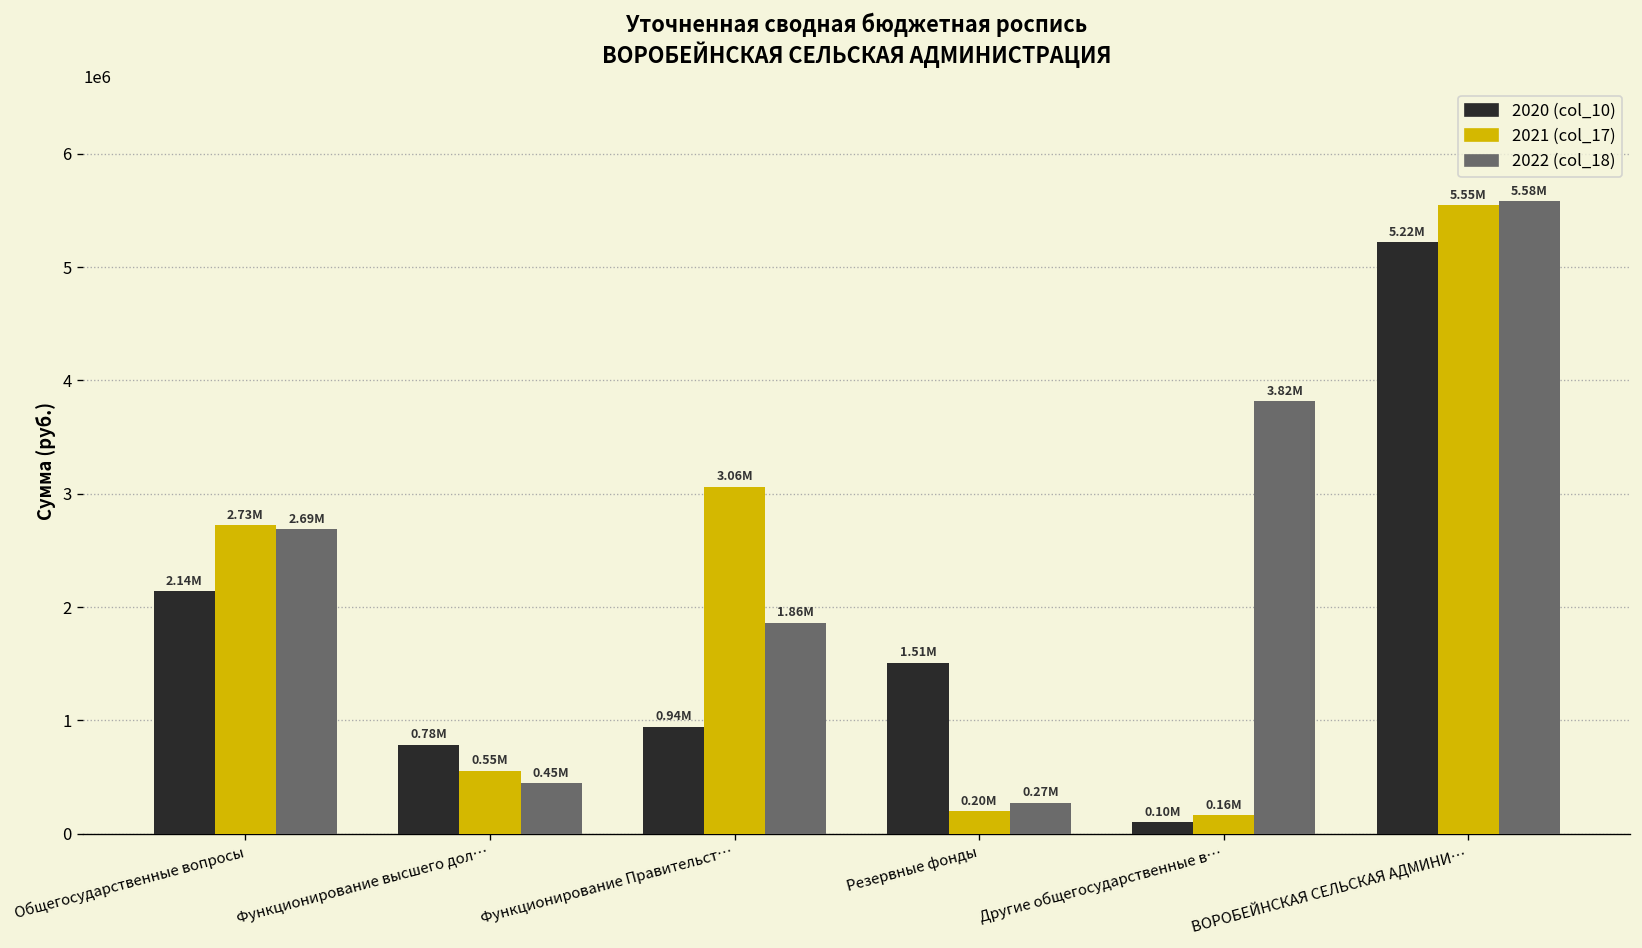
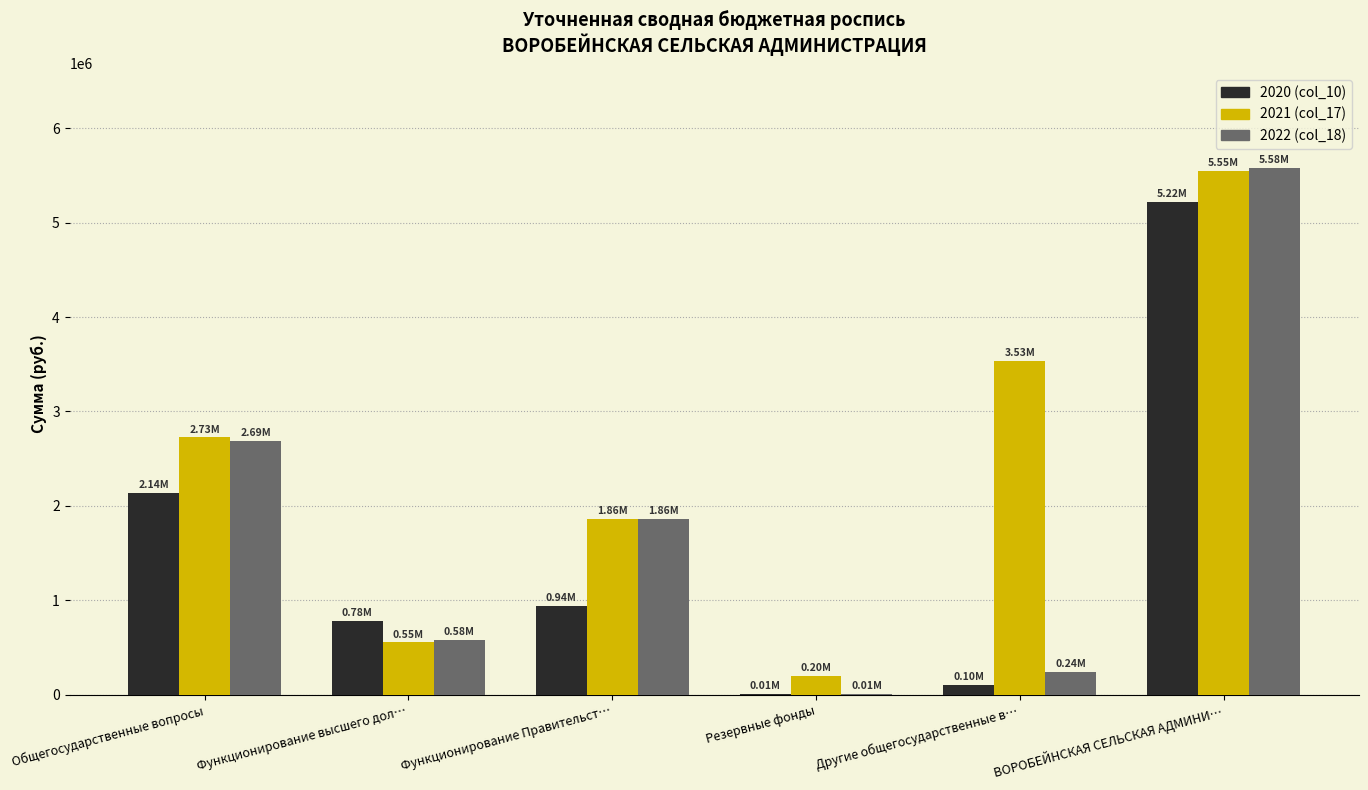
  {
    "2020 (col_10)": {
      "Общегосударственные вопросы": "2.14M",
      "Функционирование высшего дол…": "0.78M",
      "Функционирование Правительст…": "0.94M",
-     "Резервные фонды": "1.51M",
+     "Резервные фонды": "0.01M",
      "Другие общегосударственные в…": "0.10M",
      "ВОРОБЕЙНСКАЯ СЕЛЬСКАЯ АДМИНИ…": "5.22M"
    },
    "2021 (col_17)": {
      "Общегосударственные вопросы": "2.73M",
      "Функционирование высшего дол…": "0.55M",
-     "Функционирование Правительст…": "3.06M",
+     "Функционирование Правительст…": "1.86M",
      "Резервные фонды": "0.20M",
-     "Другие общегосударственные в…": "0.16M",
+     "Другие общегосударственные в…": "3.53M",
      "ВОРОБЕЙНСКАЯ СЕЛЬСКАЯ АДМИНИ…": "5.55M"
    },
    "2022 (col_18)": {
      "Общегосударственные вопросы": "2.69M",
-     "Функционирование высшего дол…": "0.45M",
+     "Функционирование высшего дол…": "0.58M",
      "Функционирование Правительст…": "1.86M",
-     "Резервные фонды": "0.27M",
-     "Другие общегосударственные в…": "3.82M",
+     "Резервные фонды": "0.01M",
+     "Другие общегосударственные в…": "0.24M",
      "ВОРОБЕЙНСКАЯ СЕЛЬСКАЯ АДМИНИ…": "5.58M"
    }
  }
